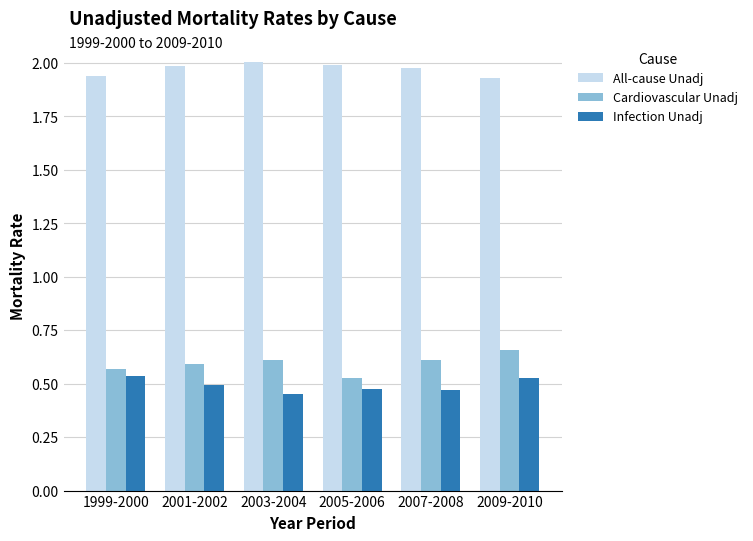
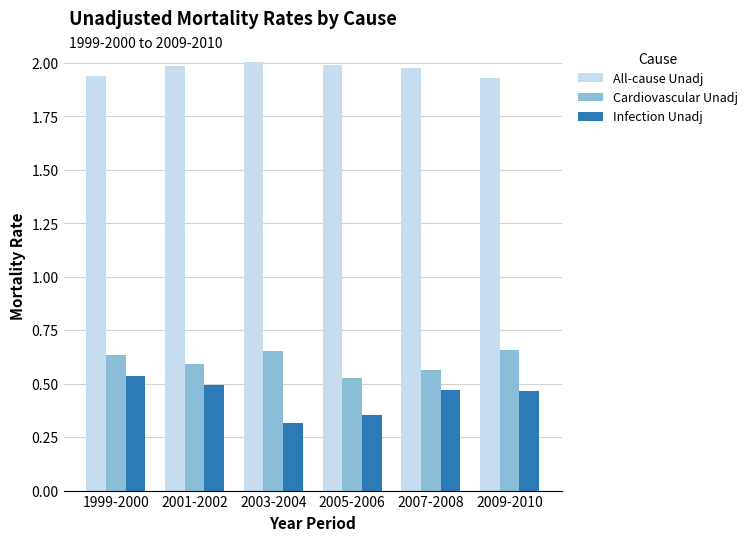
  {
    "All-cause Unadj": {
      "1999-2000": 1.94,
      "2003-2004": 2.00,
      "2005-2006": 1.99,
      "2007-2008": 1.97,
      "2009-2010": 1.93
    },
    "Cardiovascular Unadj": {
-     "1999-2000": 0.57,
+     "1999-2000": 0.64,
      "2001-2002": 0.59,
-     "2003-2004": 0.61,
+     "2003-2004": 0.65,
      "2005-2006": 0.53,
-     "2007-2008": 0.61,
+     "2007-2008": 0.56,
      "2009-2010": 0.66
    },
    "Infection Unadj": {
      "1999-2000": 0.54,
      "2001-2002": 0.49,
-     "2003-2004": 0.45,
-     "2005-2006": 0.47,
+     "2003-2004": 0.32,
+     "2005-2006": 0.35,
      "2007-2008": 0.47,
-     "2009-2010": 0.52
+     "2009-2010": 0.47
    }
  }
